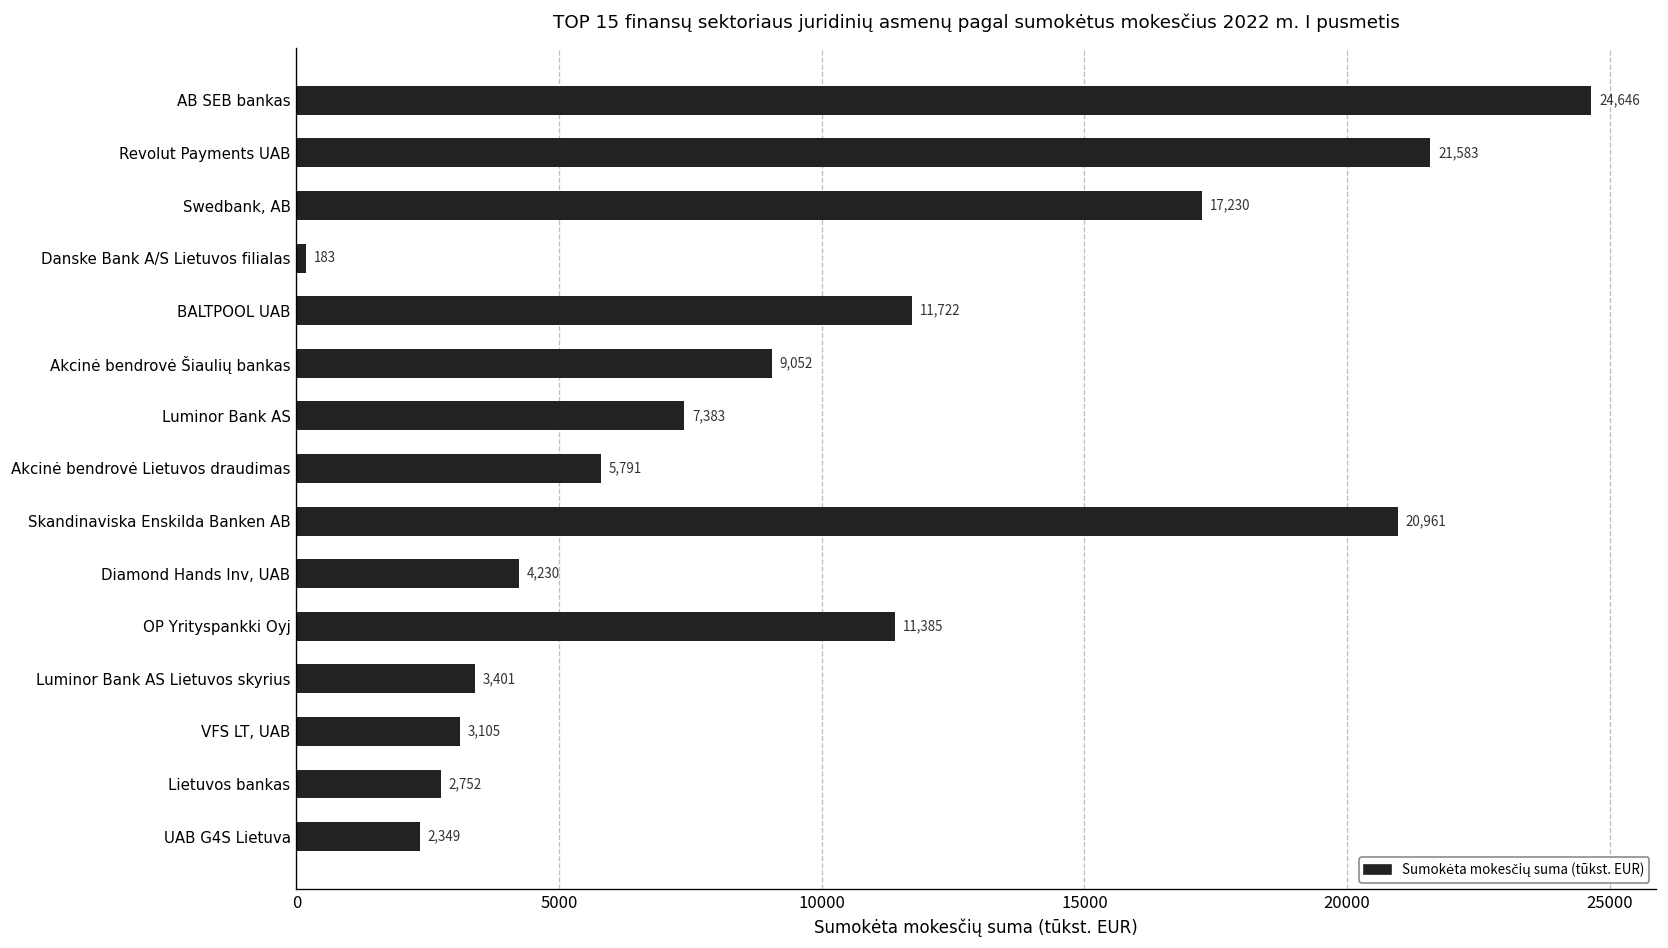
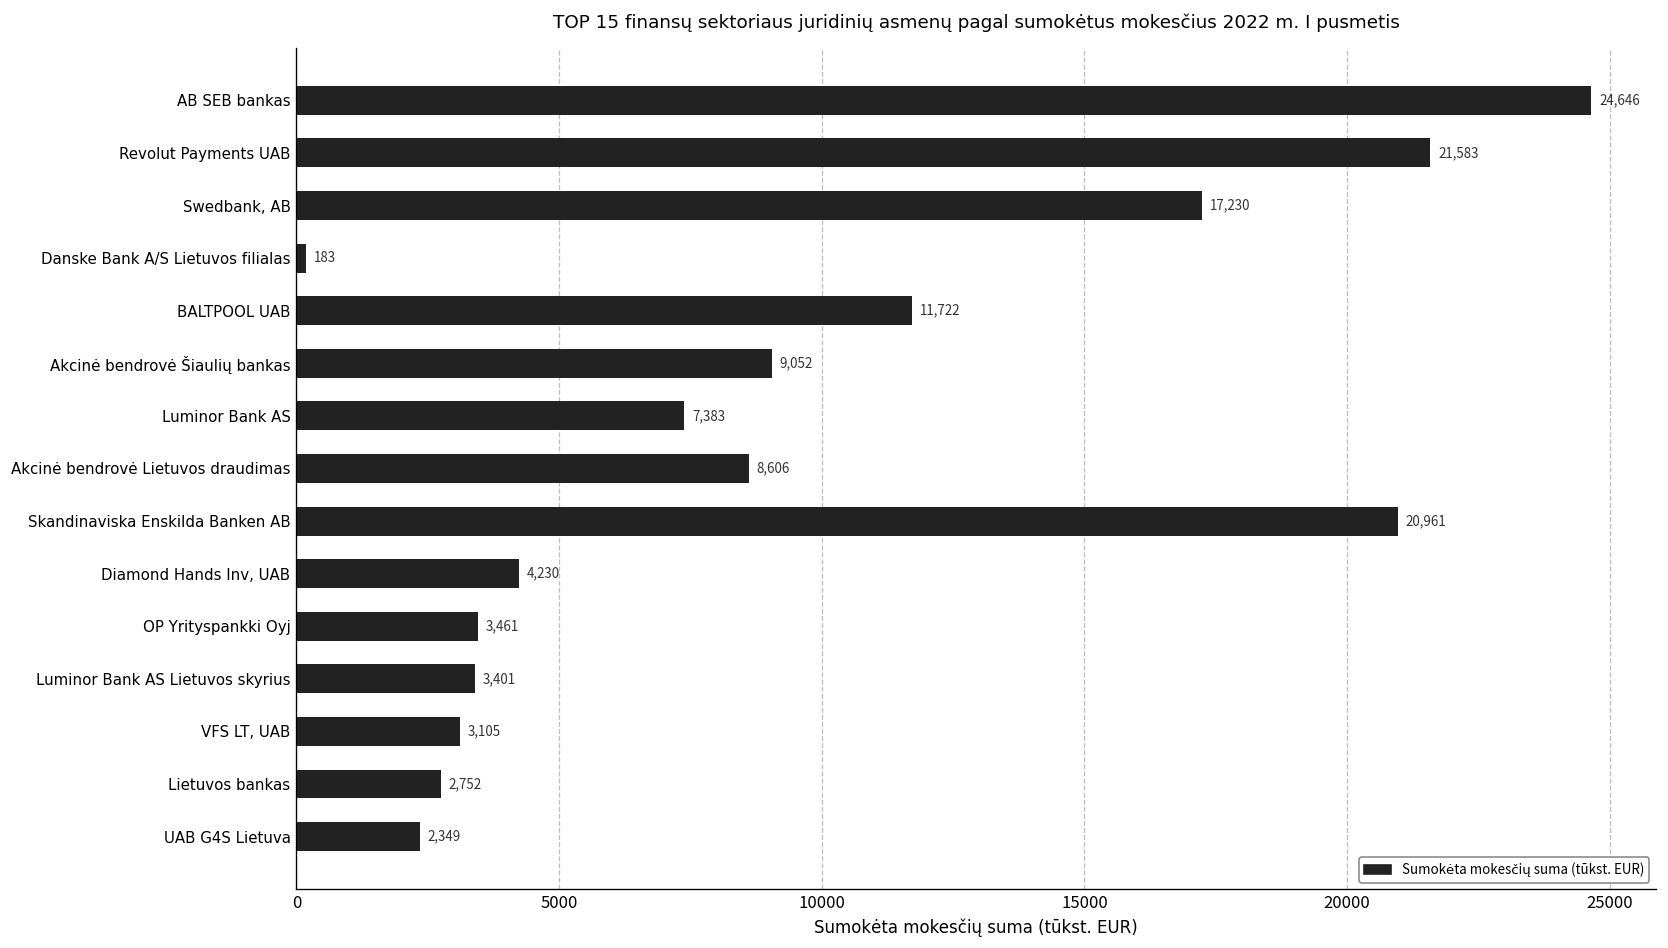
  {
    "AB SEB bankas": "24,646",
    "Revolut Payments UAB": "21,583",
    "Swedbank, AB": "17,230",
    "Danske Bank A/S Lietuvos filialas": "183",
    "BALTPOOL UAB": "11,722",
    "Akcinė bendrovė Šiaulių bankas": "9,052",
    "Luminor Bank AS": "7,383",
-   "Akcinė bendrovė Lietuvos draudimas": "5,791",
+   "Akcinė bendrovė Lietuvos draudimas": "8,606",
    "Skandinaviska Enskilda Banken AB": "20,961",
    "Diamond Hands Inv, UAB": "4,230",
-   "OP Yrityspankki Oyj": "11,385",
+   "OP Yrityspankki Oyj": "3,461",
    "Luminor Bank AS Lietuvos skyrius": "3,401",
    "VFS LT, UAB": "3,105",
    "Lietuvos bankas": "2,752",
    "UAB G4S Lietuva": "2,349"
  }
